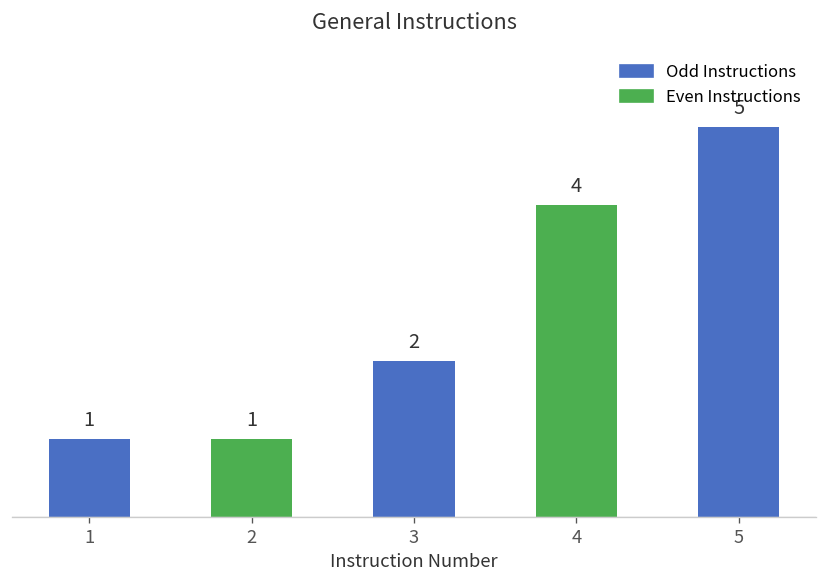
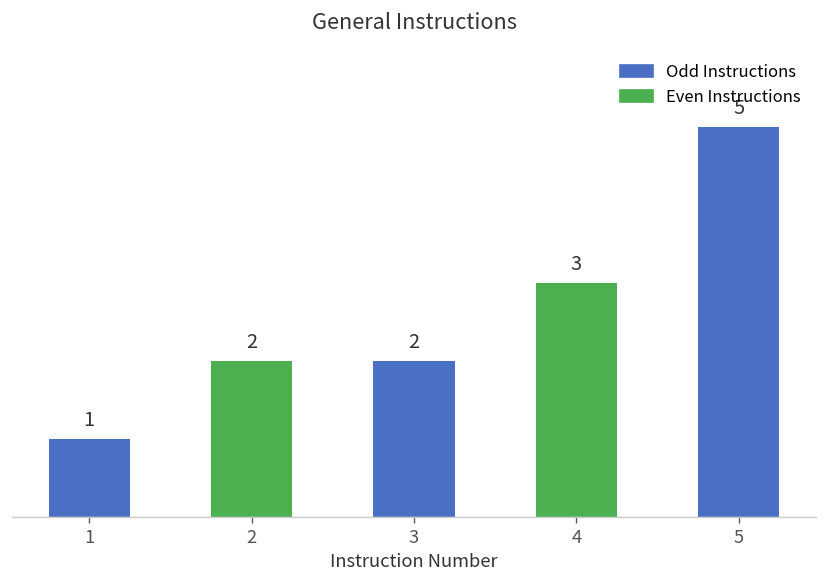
  {
    "1": 1,
-   "2": 1,
+   "2": 2,
    "3": 2,
-   "4": 4,
+   "4": 3,
    "5": 5
  }
